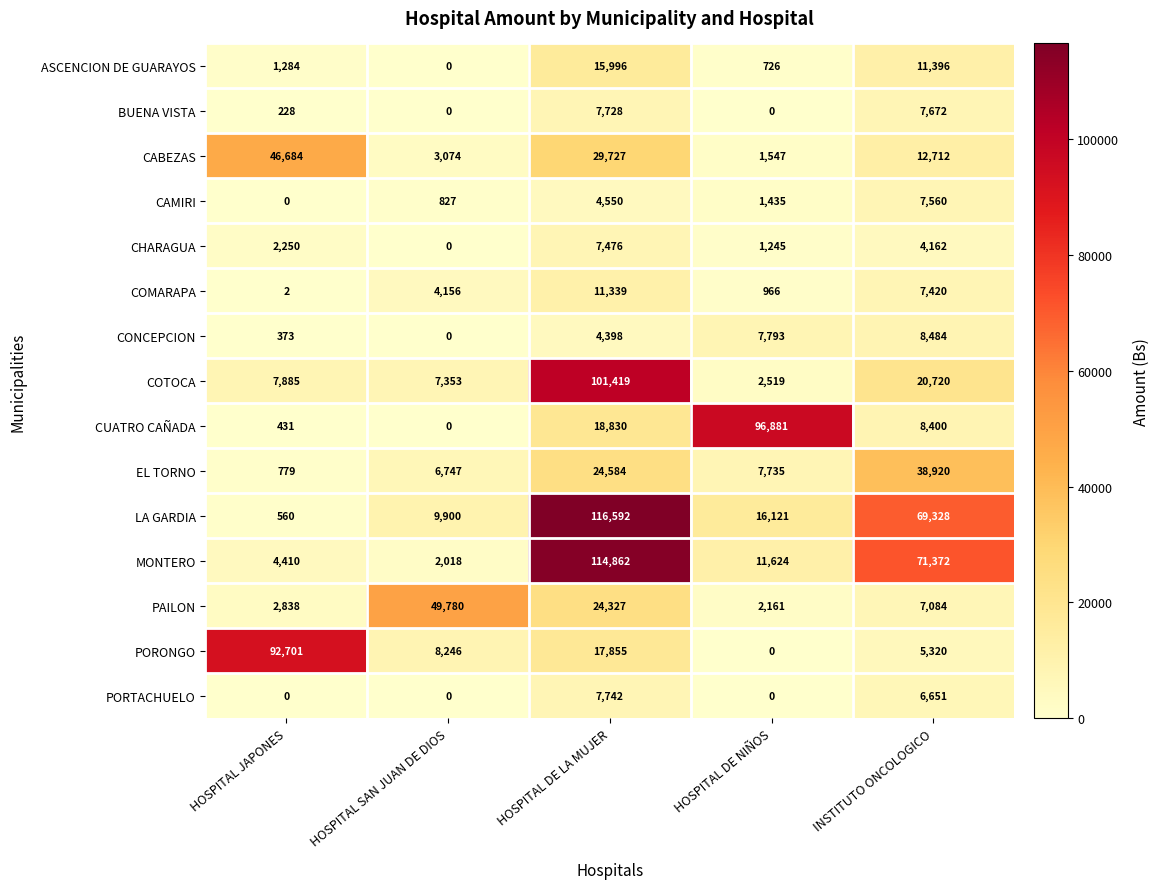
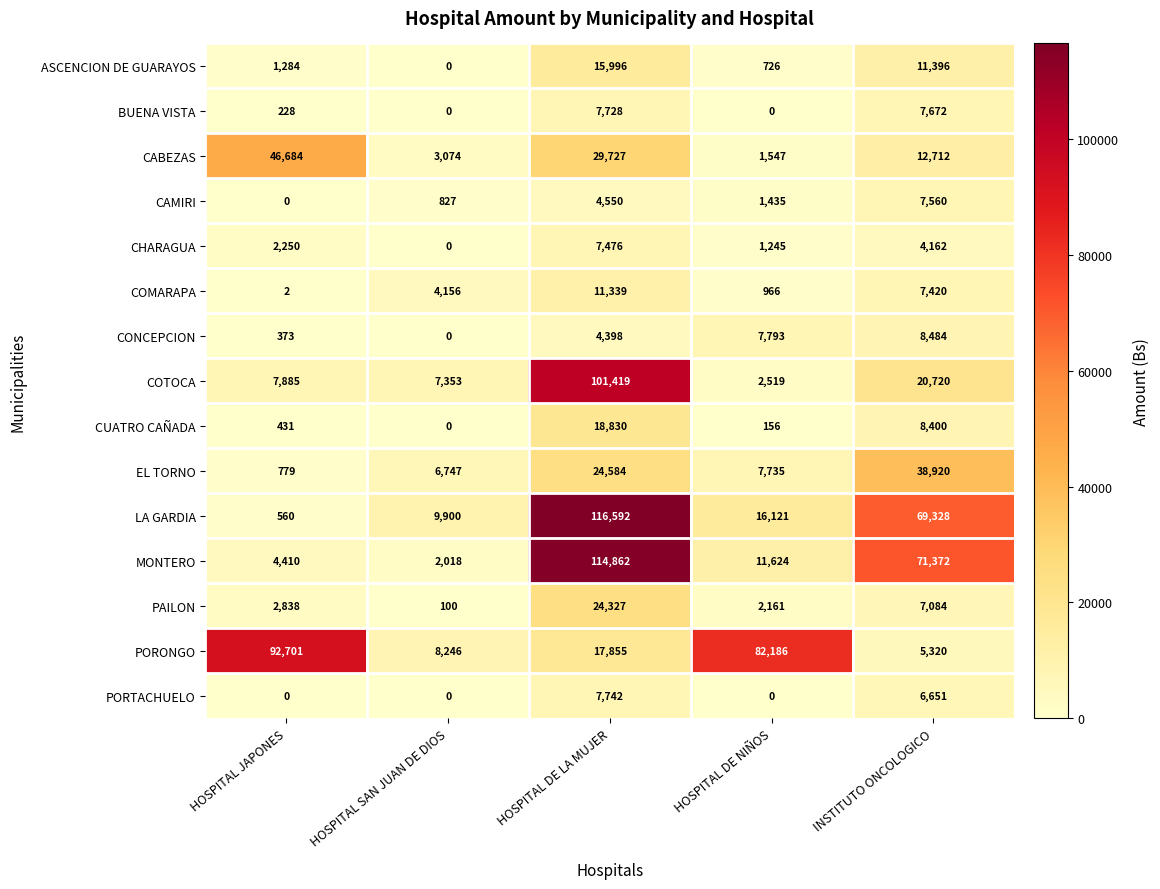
  {
    "ASCENCION DE GUARAYOS": {
      "HOSPITAL JAPONES": "1,284",
      "HOSPITAL SAN JUAN DE DIOS": "0",
      "HOSPITAL DE LA MUJER": "15,996",
      "HOSPITAL DE NIÑOS": "726",
      "INSTITUTO ONCOLOGICO": "11,396"
    },
    "BUENA VISTA": {
      "HOSPITAL JAPONES": "228",
      "HOSPITAL SAN JUAN DE DIOS": "0",
      "HOSPITAL DE LA MUJER": "7,728",
      "HOSPITAL DE NIÑOS": "0",
      "INSTITUTO ONCOLOGICO": "7,672"
    },
    "CABEZAS": {
      "HOSPITAL JAPONES": "46,684",
      "HOSPITAL SAN JUAN DE DIOS": "3,074",
      "HOSPITAL DE LA MUJER": "29,727",
      "HOSPITAL DE NIÑOS": "1,547",
      "INSTITUTO ONCOLOGICO": "12,712"
    },
    "CAMIRI": {
      "HOSPITAL JAPONES": "0",
      "HOSPITAL SAN JUAN DE DIOS": "827",
      "HOSPITAL DE LA MUJER": "4,550",
      "HOSPITAL DE NIÑOS": "1,435",
      "INSTITUTO ONCOLOGICO": "7,560"
    },
    "CHARAGUA": {
      "HOSPITAL JAPONES": "2,250",
      "HOSPITAL SAN JUAN DE DIOS": "0",
      "HOSPITAL DE LA MUJER": "7,476",
      "HOSPITAL DE NIÑOS": "1,245",
      "INSTITUTO ONCOLOGICO": "4,162"
    },
    "COMARAPA": {
      "HOSPITAL JAPONES": "2",
      "HOSPITAL SAN JUAN DE DIOS": "4,156",
      "HOSPITAL DE LA MUJER": "11,339",
      "HOSPITAL DE NIÑOS": "966",
      "INSTITUTO ONCOLOGICO": "7,420"
    },
    "CONCEPCION": {
      "HOSPITAL JAPONES": "373",
      "HOSPITAL SAN JUAN DE DIOS": "0",
      "HOSPITAL DE LA MUJER": "4,398",
      "HOSPITAL DE NIÑOS": "7,793",
      "INSTITUTO ONCOLOGICO": "8,484"
    },
    "COTOCA": {
      "HOSPITAL JAPONES": "7,885",
      "HOSPITAL SAN JUAN DE DIOS": "7,353",
      "HOSPITAL DE LA MUJER": "101,419",
      "HOSPITAL DE NIÑOS": "2,519",
      "INSTITUTO ONCOLOGICO": "20,720"
    },
    "CUATRO CAÑADA": {
      "HOSPITAL JAPONES": "431",
      "HOSPITAL SAN JUAN DE DIOS": "0",
      "HOSPITAL DE LA MUJER": "18,830",
-     "HOSPITAL DE NIÑOS": "96,881",
+     "HOSPITAL DE NIÑOS": "156",
      "INSTITUTO ONCOLOGICO": "8,400"
    },
    "EL TORNO": {
      "HOSPITAL JAPONES": "779",
      "HOSPITAL SAN JUAN DE DIOS": "6,747",
      "HOSPITAL DE LA MUJER": "24,584",
      "HOSPITAL DE NIÑOS": "7,735",
      "INSTITUTO ONCOLOGICO": "38,920"
    },
    "LA GARDIA": {
      "HOSPITAL JAPONES": "560",
      "HOSPITAL SAN JUAN DE DIOS": "9,900",
      "HOSPITAL DE LA MUJER": "116,592",
      "HOSPITAL DE NIÑOS": "16,121",
      "INSTITUTO ONCOLOGICO": "69,328"
    },
    "MONTERO": {
      "HOSPITAL JAPONES": "4,410",
      "HOSPITAL SAN JUAN DE DIOS": "2,018",
      "HOSPITAL DE LA MUJER": "114,862",
      "HOSPITAL DE NIÑOS": "11,624",
      "INSTITUTO ONCOLOGICO": "71,372"
    },
    "PAILON": {
      "HOSPITAL JAPONES": "2,838",
-     "HOSPITAL SAN JUAN DE DIOS": "49,780",
+     "HOSPITAL SAN JUAN DE DIOS": "100",
      "HOSPITAL DE LA MUJER": "24,327",
      "HOSPITAL DE NIÑOS": "2,161",
      "INSTITUTO ONCOLOGICO": "7,084"
    },
    "PORONGO": {
      "HOSPITAL JAPONES": "92,701",
      "HOSPITAL SAN JUAN DE DIOS": "8,246",
      "HOSPITAL DE LA MUJER": "17,855",
-     "HOSPITAL DE NIÑOS": "0",
+     "HOSPITAL DE NIÑOS": "82,186",
      "INSTITUTO ONCOLOGICO": "5,320"
    },
    "PORTACHUELO": {
      "HOSPITAL JAPONES": "0",
      "HOSPITAL SAN JUAN DE DIOS": "0",
      "HOSPITAL DE LA MUJER": "7,742",
      "HOSPITAL DE NIÑOS": "0",
      "INSTITUTO ONCOLOGICO": "6,651"
    }
  }
